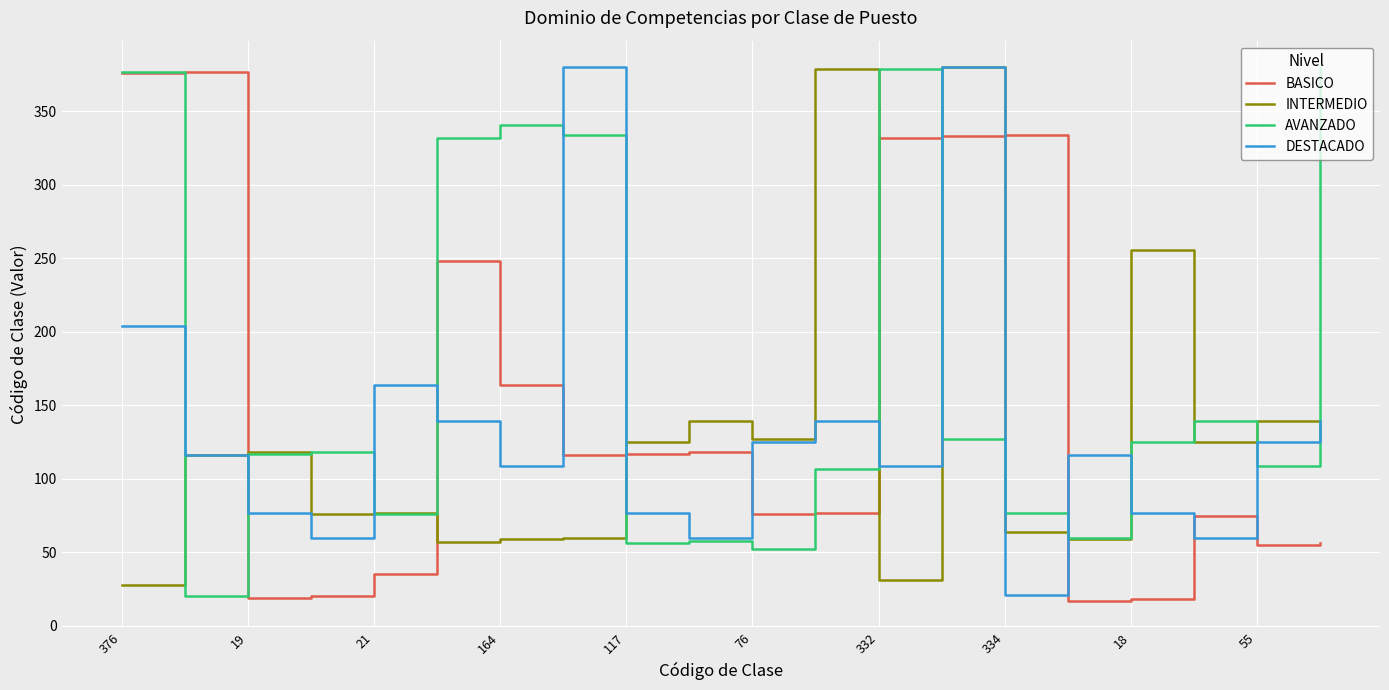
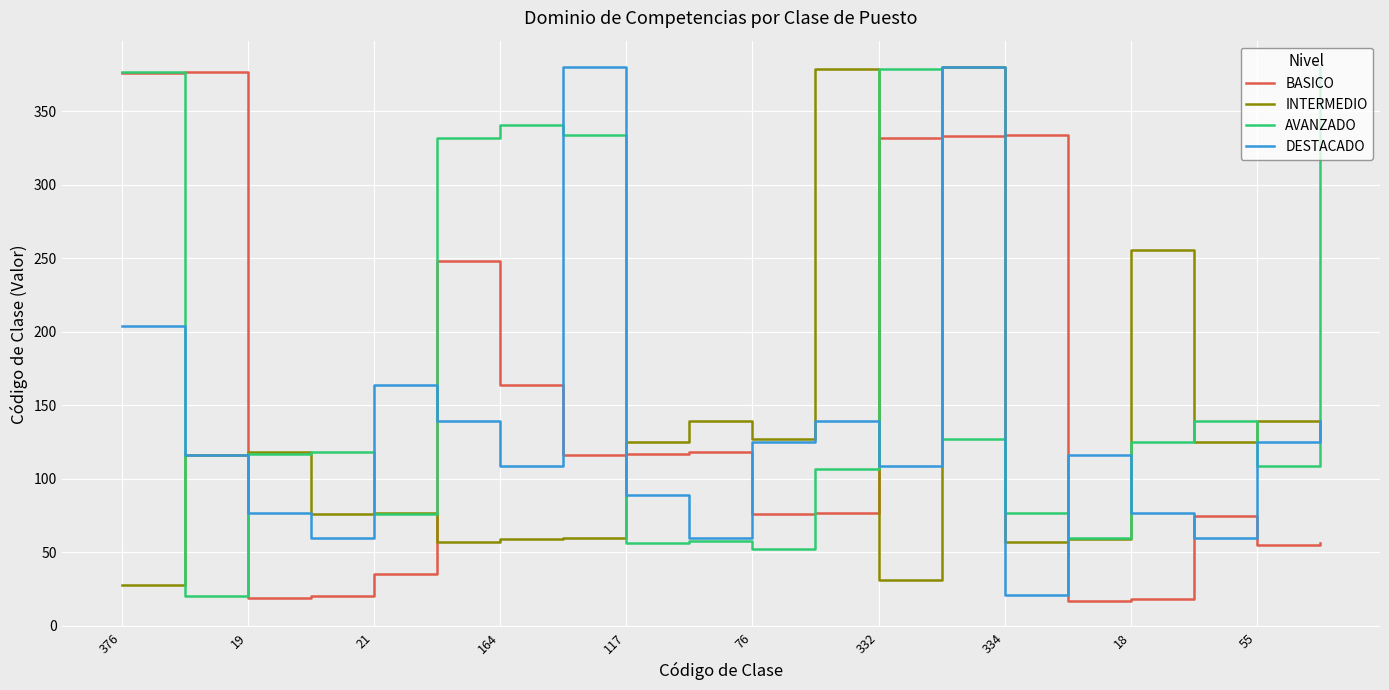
  {
    "BASICO": {
      "21": 35,
      "164": 164,
      "117": 117,
      "76": 76,
      "332": 332,
      "334": 334,
      "18": 18,
      "55": 55
    },
    "INTERMEDIO": {
      "376": 28,
      "164": 59,
      "117": 125,
      "76": 127,
      "332": 31,
-     "334": 64,
+     "334": 57,
      "18": 256,
      "55": 139
    },
    "AVANZADO": {
      "164": 341,
      "117": 56,
      "76": 52,
      "332": 379,
      "334": 77,
      "18": 125,
      "55": 109
    },
    "DESTACADO": {
      "376": 204,
      "21": 164,
      "164": 109,
-     "117": 77,
+     "117": 89,
      "76": 125,
      "332": 109,
      "334": 21,
      "18": 77,
      "55": 125
    }
  }
